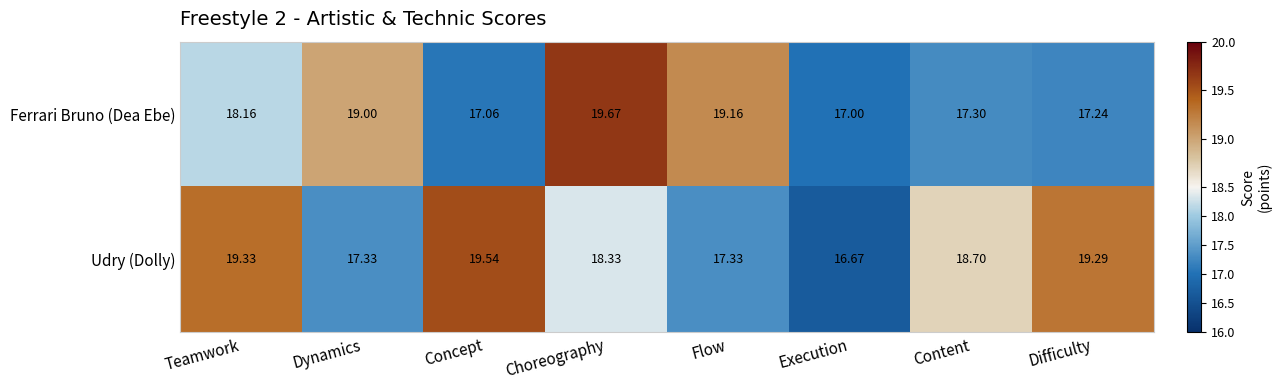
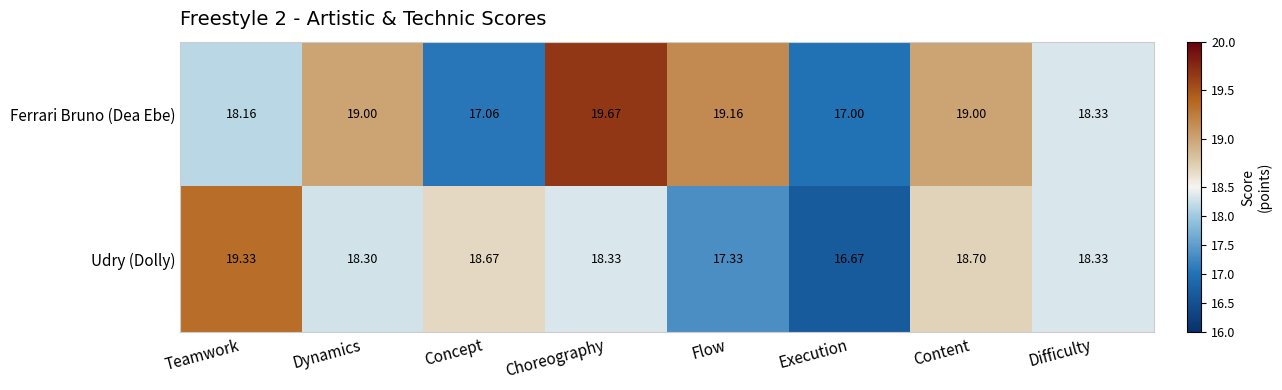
  {
    "Ferrari Bruno (Dea Ebe)": {
      "Teamwork": 18.16,
      "Dynamics": 19.00,
      "Concept": 17.06,
      "Choreography": 19.67,
      "Flow": 19.16,
      "Execution": 17.00,
-     "Content": 17.30,
-     "Difficulty": 17.24
+     "Content": 19.00,
+     "Difficulty": 18.33
    },
    "Udry (Dolly)": {
      "Teamwork": 19.33,
-     "Dynamics": 17.33,
-     "Concept": 19.54,
+     "Dynamics": 18.30,
+     "Concept": 18.67,
      "Choreography": 18.33,
      "Flow": 17.33,
      "Execution": 16.67,
      "Content": 18.70,
-     "Difficulty": 19.29
+     "Difficulty": 18.33
    }
  }
